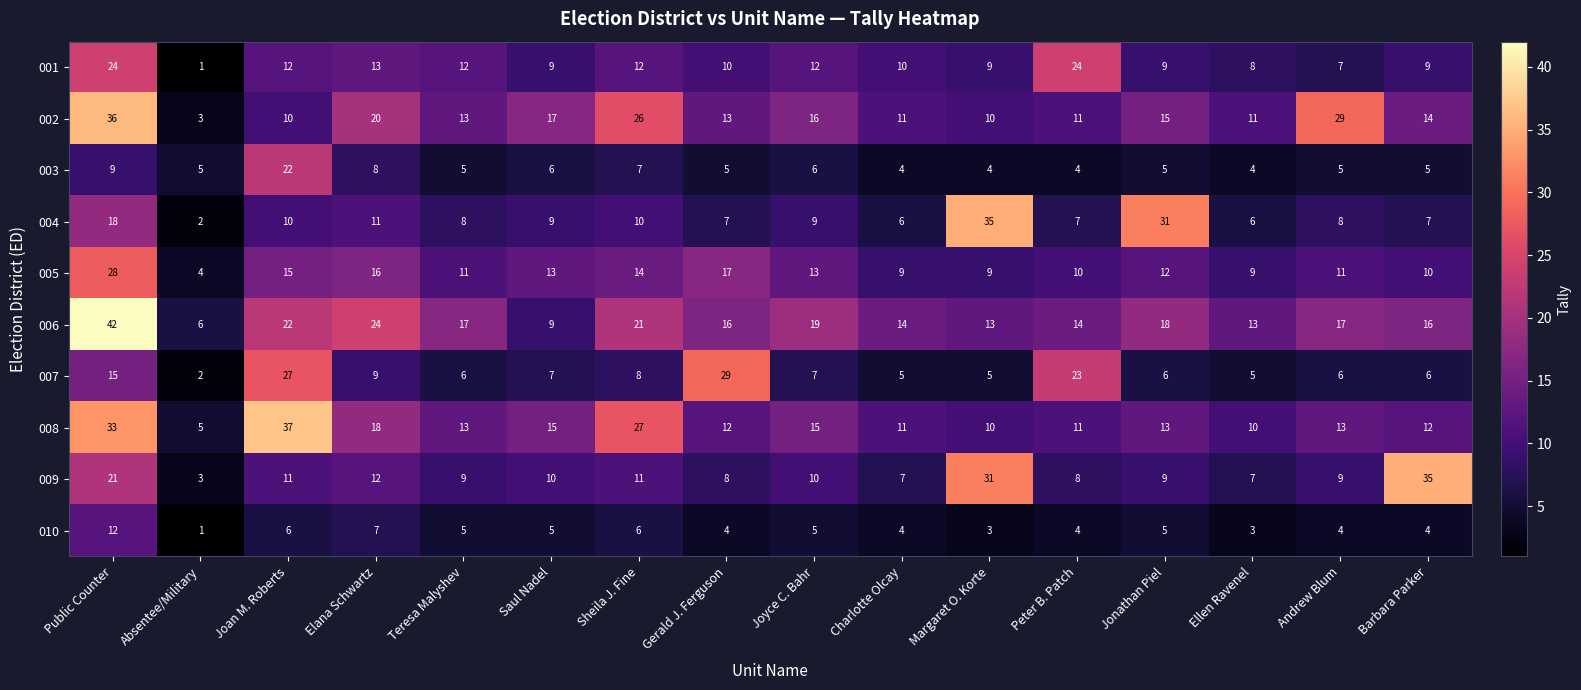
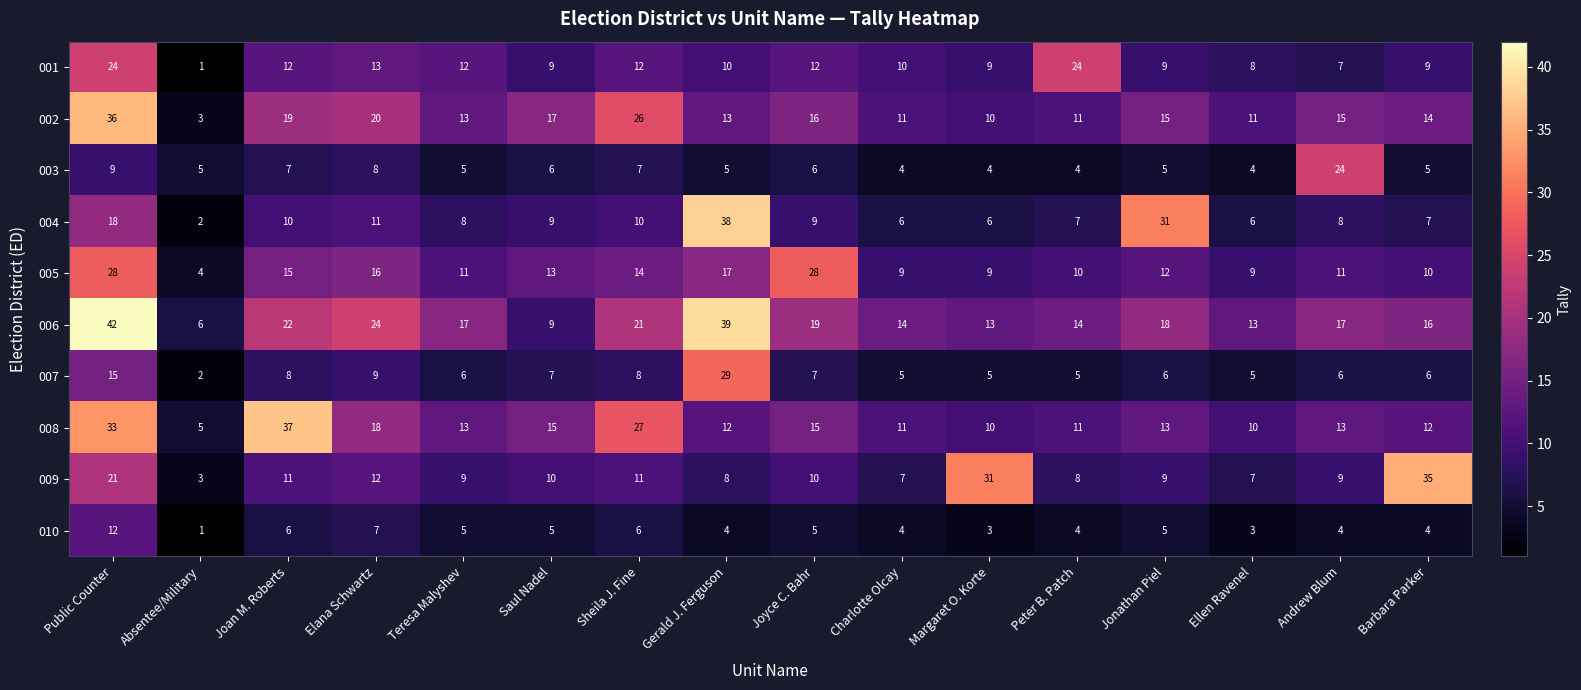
  {
    "001": {
      "Public Counter": 24,
      "Absentee/Military": 1,
      "Joan M. Roberts": 12,
      "Elana Schwartz": 13,
      "Teresa Malyshev": 12,
      "Saul Nadel": 9,
      "Sheila J. Fine": 12,
      "Gerald J. Ferguson": 10,
      "Joyce C. Bahr": 12,
      "Charlotte Olcay": 10,
      "Margaret O. Korte": 9,
      "Peter B. Patch": 24,
      "Jonathan Piel": 9,
      "Ellen Ravenel": 8,
      "Andrew Blum": 7,
      "Barbara Parker": 9
    },
    "002": {
      "Public Counter": 36,
      "Absentee/Military": 3,
-     "Joan M. Roberts": 10,
+     "Joan M. Roberts": 19,
      "Elana Schwartz": 20,
      "Teresa Malyshev": 13,
      "Saul Nadel": 17,
      "Sheila J. Fine": 26,
      "Gerald J. Ferguson": 13,
      "Joyce C. Bahr": 16,
      "Charlotte Olcay": 11,
      "Margaret O. Korte": 10,
      "Peter B. Patch": 11,
      "Jonathan Piel": 15,
      "Ellen Ravenel": 11,
-     "Andrew Blum": 29,
+     "Andrew Blum": 15,
      "Barbara Parker": 14
    },
    "003": {
      "Public Counter": 9,
      "Absentee/Military": 5,
-     "Joan M. Roberts": 22,
+     "Joan M. Roberts": 7,
      "Elana Schwartz": 8,
      "Teresa Malyshev": 5,
      "Saul Nadel": 6,
      "Sheila J. Fine": 7,
      "Gerald J. Ferguson": 5,
      "Joyce C. Bahr": 6,
      "Charlotte Olcay": 4,
      "Margaret O. Korte": 4,
      "Peter B. Patch": 4,
      "Jonathan Piel": 5,
      "Ellen Ravenel": 4,
-     "Andrew Blum": 5,
+     "Andrew Blum": 24,
      "Barbara Parker": 5
    },
    "004": {
      "Public Counter": 18,
      "Absentee/Military": 2,
      "Joan M. Roberts": 10,
      "Elana Schwartz": 11,
      "Teresa Malyshev": 8,
      "Saul Nadel": 9,
      "Sheila J. Fine": 10,
-     "Gerald J. Ferguson": 7,
+     "Gerald J. Ferguson": 38,
      "Joyce C. Bahr": 9,
      "Charlotte Olcay": 6,
-     "Margaret O. Korte": 35,
+     "Margaret O. Korte": 6,
      "Peter B. Patch": 7,
      "Jonathan Piel": 31,
      "Ellen Ravenel": 6,
      "Andrew Blum": 8,
      "Barbara Parker": 7
    },
    "005": {
      "Public Counter": 28,
      "Absentee/Military": 4,
      "Joan M. Roberts": 15,
      "Elana Schwartz": 16,
      "Teresa Malyshev": 11,
      "Saul Nadel": 13,
      "Sheila J. Fine": 14,
      "Gerald J. Ferguson": 17,
-     "Joyce C. Bahr": 13,
+     "Joyce C. Bahr": 28,
      "Charlotte Olcay": 9,
      "Margaret O. Korte": 9,
      "Peter B. Patch": 10,
      "Jonathan Piel": 12,
      "Ellen Ravenel": 9,
      "Andrew Blum": 11,
      "Barbara Parker": 10
    },
    "006": {
      "Public Counter": 42,
      "Absentee/Military": 6,
      "Joan M. Roberts": 22,
      "Elana Schwartz": 24,
      "Teresa Malyshev": 17,
      "Saul Nadel": 9,
      "Sheila J. Fine": 21,
-     "Gerald J. Ferguson": 16,
+     "Gerald J. Ferguson": 39,
      "Joyce C. Bahr": 19,
      "Charlotte Olcay": 14,
      "Margaret O. Korte": 13,
      "Peter B. Patch": 14,
      "Jonathan Piel": 18,
      "Ellen Ravenel": 13,
      "Andrew Blum": 17,
      "Barbara Parker": 16
    },
    "007": {
      "Public Counter": 15,
      "Absentee/Military": 2,
-     "Joan M. Roberts": 27,
+     "Joan M. Roberts": 8,
      "Elana Schwartz": 9,
      "Teresa Malyshev": 6,
      "Saul Nadel": 7,
      "Sheila J. Fine": 8,
      "Gerald J. Ferguson": 29,
      "Joyce C. Bahr": 7,
      "Charlotte Olcay": 5,
      "Margaret O. Korte": 5,
-     "Peter B. Patch": 23,
+     "Peter B. Patch": 5,
      "Jonathan Piel": 6,
      "Ellen Ravenel": 5,
      "Andrew Blum": 6,
      "Barbara Parker": 6
    },
    "008": {
      "Public Counter": 33,
      "Absentee/Military": 5,
      "Joan M. Roberts": 37,
      "Elana Schwartz": 18,
      "Teresa Malyshev": 13,
      "Saul Nadel": 15,
      "Sheila J. Fine": 27,
      "Gerald J. Ferguson": 12,
      "Joyce C. Bahr": 15,
      "Charlotte Olcay": 11,
      "Margaret O. Korte": 10,
      "Peter B. Patch": 11,
      "Jonathan Piel": 13,
      "Ellen Ravenel": 10,
      "Andrew Blum": 13,
      "Barbara Parker": 12
    },
    "009": {
      "Public Counter": 21,
      "Absentee/Military": 3,
      "Joan M. Roberts": 11,
      "Elana Schwartz": 12,
      "Teresa Malyshev": 9,
      "Saul Nadel": 10,
      "Sheila J. Fine": 11,
      "Gerald J. Ferguson": 8,
      "Joyce C. Bahr": 10,
      "Charlotte Olcay": 7,
      "Margaret O. Korte": 31,
      "Peter B. Patch": 8,
      "Jonathan Piel": 9,
      "Ellen Ravenel": 7,
      "Andrew Blum": 9,
      "Barbara Parker": 35
    },
    "010": {
      "Public Counter": 12,
      "Absentee/Military": 1,
      "Joan M. Roberts": 6,
      "Elana Schwartz": 7,
      "Teresa Malyshev": 5,
      "Saul Nadel": 5,
      "Sheila J. Fine": 6,
      "Gerald J. Ferguson": 4,
      "Joyce C. Bahr": 5,
      "Charlotte Olcay": 4,
      "Margaret O. Korte": 3,
      "Peter B. Patch": 4,
      "Jonathan Piel": 5,
      "Ellen Ravenel": 3,
      "Andrew Blum": 4,
      "Barbara Parker": 4
    }
  }
